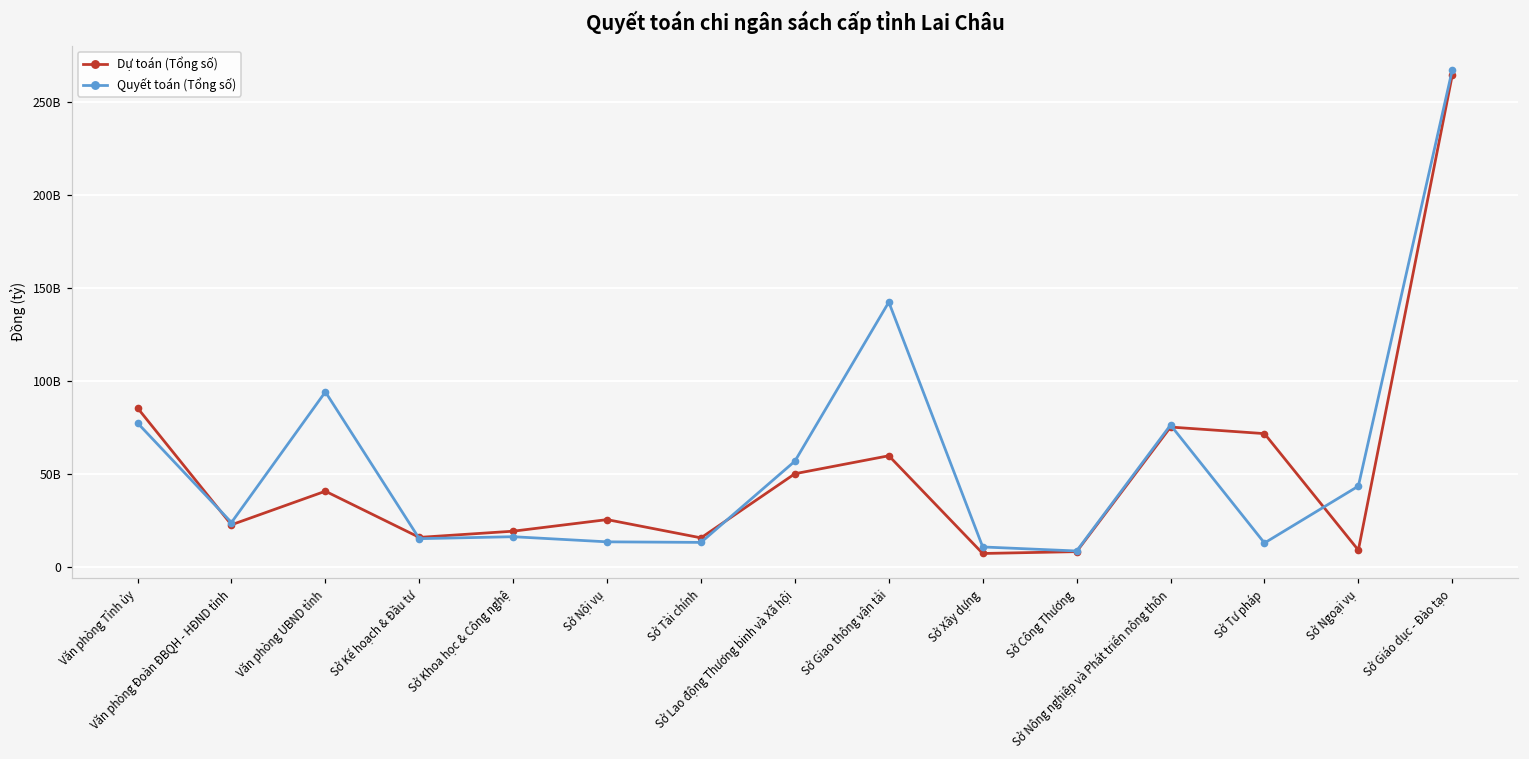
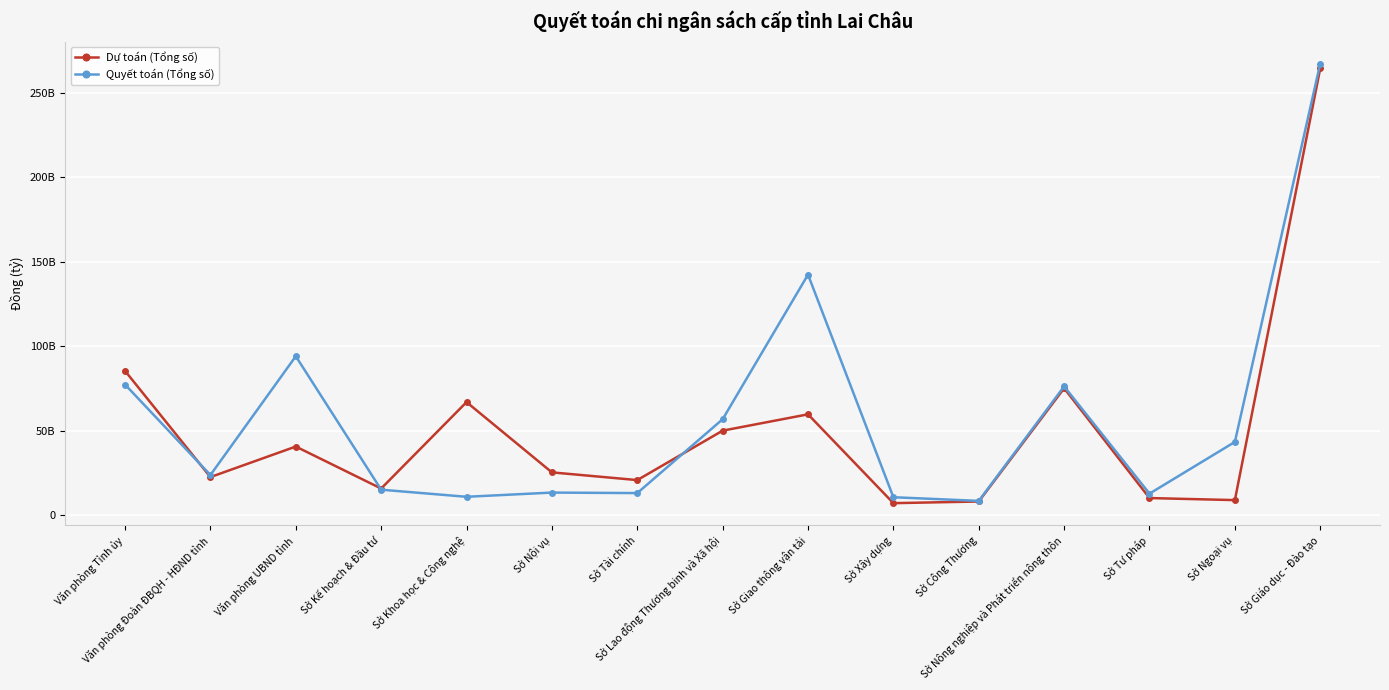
  {
    "Dự toán (Tổng số)": {
      "Văn phòng Tỉnh ủy": 85000000000,
      "Văn phòng UBND tỉnh": 41000000000,
-     "Sở Khoa học & Công nghệ": 19000000000,
+     "Sở Khoa học & Công nghệ": 67000000000,
      "Sở Nội vụ": 25000000000,
-     "Sở Tài chính": 16000000000,
+     "Sở Tài chính": 21000000000,
      "Sở Lao động Thương binh và Xã hội": 50000000000,
      "Sở Giao thông vận tải": 60000000000,
      "Sở Xây dựng": 7000000000,
-     "Sở Tư pháp": 72000000000,
+     "Sở Tư pháp": 10000000000,
      "Sở Ngoại vụ": 9000000000,
      "Sở Giáo dục - Đào tạo": 264000000000
    },
    "Quyết toán (Tổng số)": {
      "Văn phòng Tỉnh ủy": 77000000000,
      "Văn phòng UBND tỉnh": 94000000000,
-     "Sở Khoa học & Công nghệ": 16000000000,
+     "Sở Khoa học & Công nghệ": 11000000000,
      "Sở Nội vụ": 13000000000,
      "Sở Tài chính": 13000000000,
      "Sở Lao động Thương binh và Xã hội": 57000000000,
      "Sở Giao thông vận tải": 142000000000,
      "Sở Xây dựng": 11000000000,
      "Sở Tư pháp": 13000000000,
      "Sở Ngoại vụ": 43000000000,
      "Sở Giáo dục - Đào tạo": 267000000000
    }
  }
